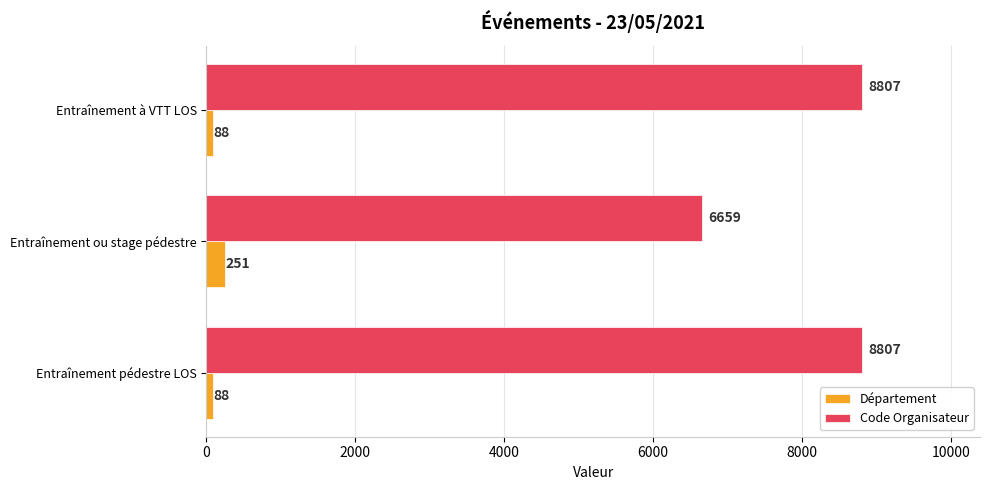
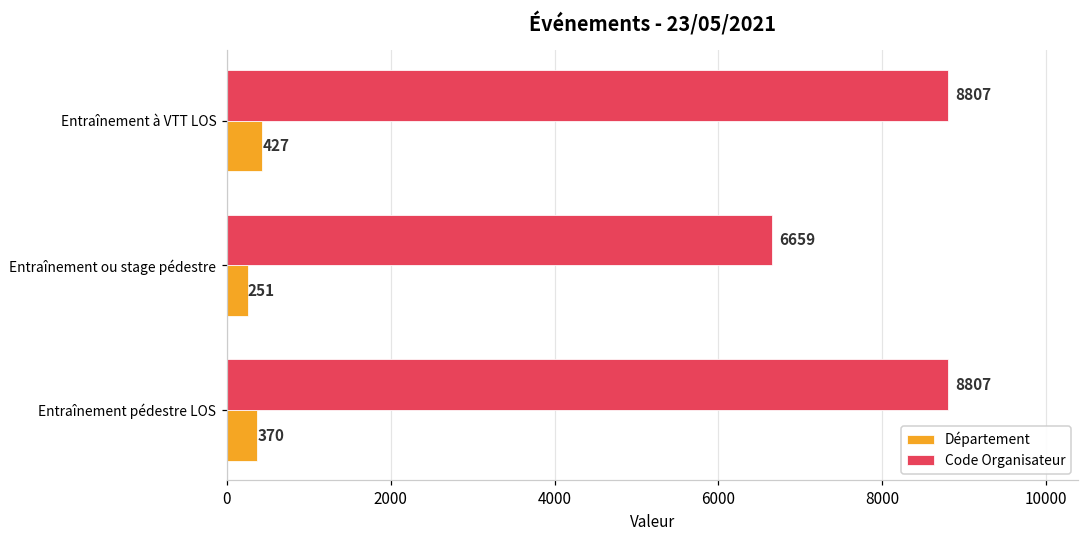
  {
    "Département": {
-     "Entraînement à VTT LOS": 88,
+     "Entraînement à VTT LOS": 427,
      "Entraînement ou stage pédestre": 251,
-     "Entraînement pédestre LOS": 88
+     "Entraînement pédestre LOS": 370
    },
    "Code Organisateur": {
      "Entraînement à VTT LOS": 8807,
      "Entraînement ou stage pédestre": 6659,
      "Entraînement pédestre LOS": 8807
    }
  }
